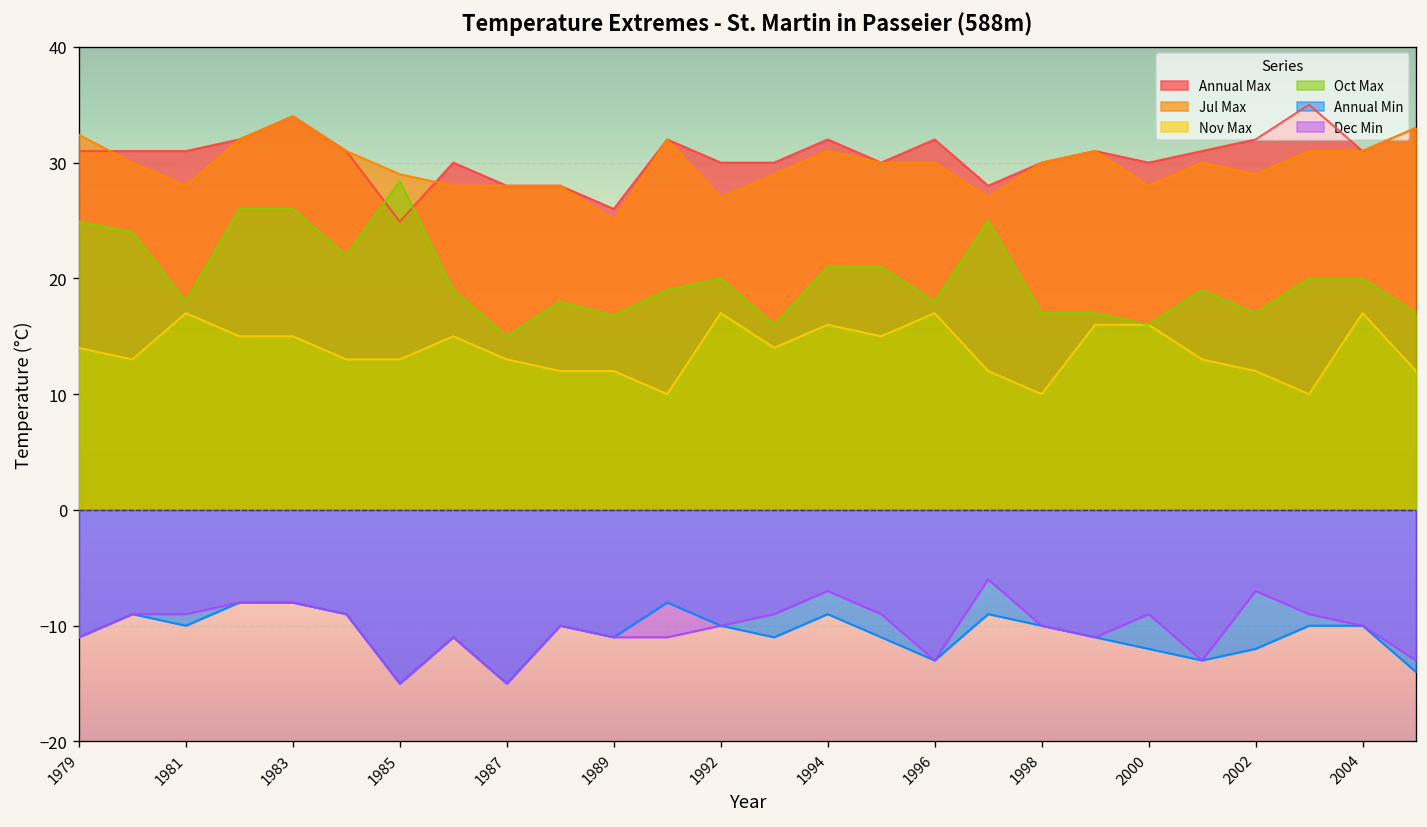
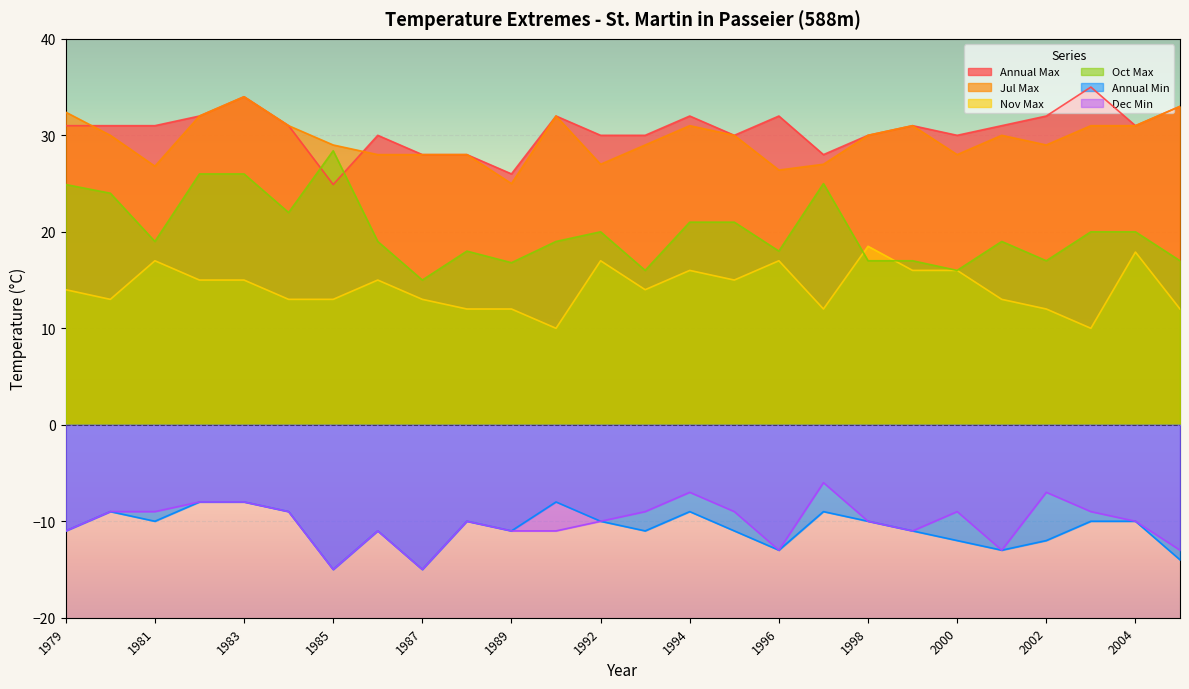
  {
    "Annual Max": {
      "1979": 31,
      "1981": 31,
      "1985": 25,
      "1989": 26,
      "1992": 30,
      "1994": 32,
      "1996": 32,
      "2000": 30,
      "2002": 32
    },
    "Jul Max": {
      "1979": 32,
-     "1981": 28,
+     "1981": 27,
      "1985": 29,
      "1989": 25,
      "1992": 27,
      "1994": 31,
-     "1996": 30,
+     "1996": 26,
      "2000": 28,
      "2002": 29
    },
    "Nov Max": {
      "1979": 14,
      "1981": 17,
      "1983": 15,
      "1985": 13,
      "1987": 13,
      "1989": 12,
      "1992": 17,
      "1994": 16,
      "1996": 17,
-     "1998": 10,
+     "1998": 19,
      "2002": 12,
-     "2004": 17
+     "2004": 18
    },
    "Oct Max": {
      "1979": 25,
-     "1981": 18,
+     "1981": 19,
      "1983": 26,
      "1985": 28,
      "1987": 15,
      "1989": 17,
      "1992": 20,
      "1994": 21,
      "1996": 18,
      "1998": 17,
      "2002": 17,
      "2004": 20
    }
  }
